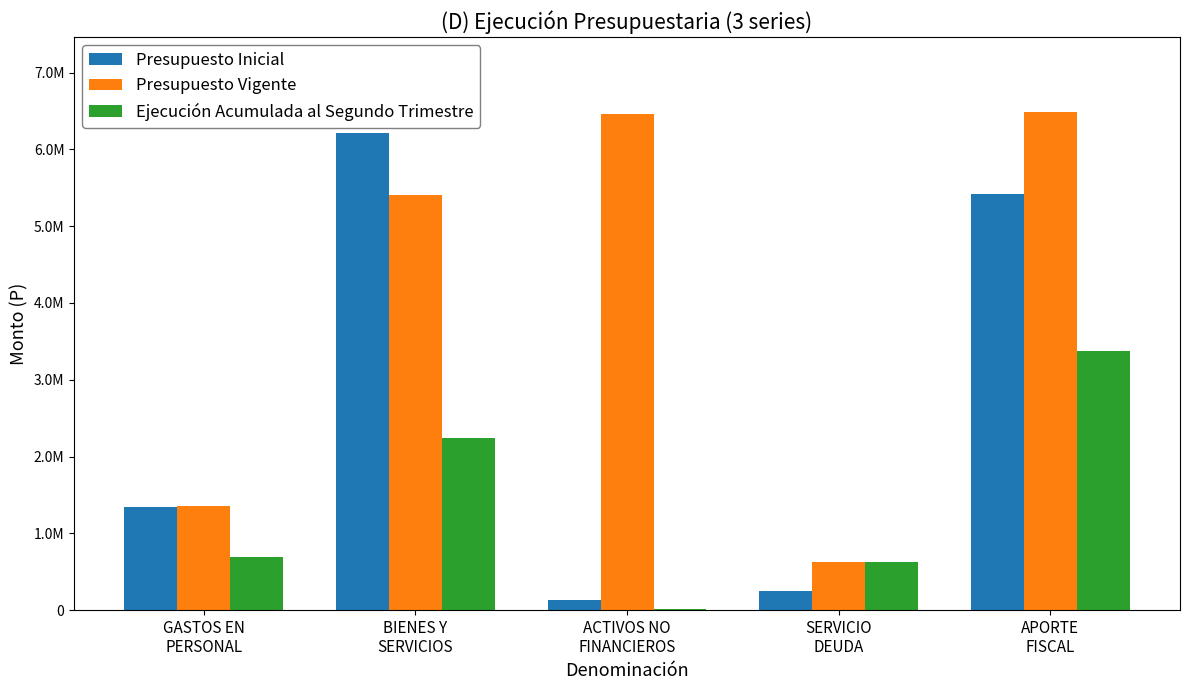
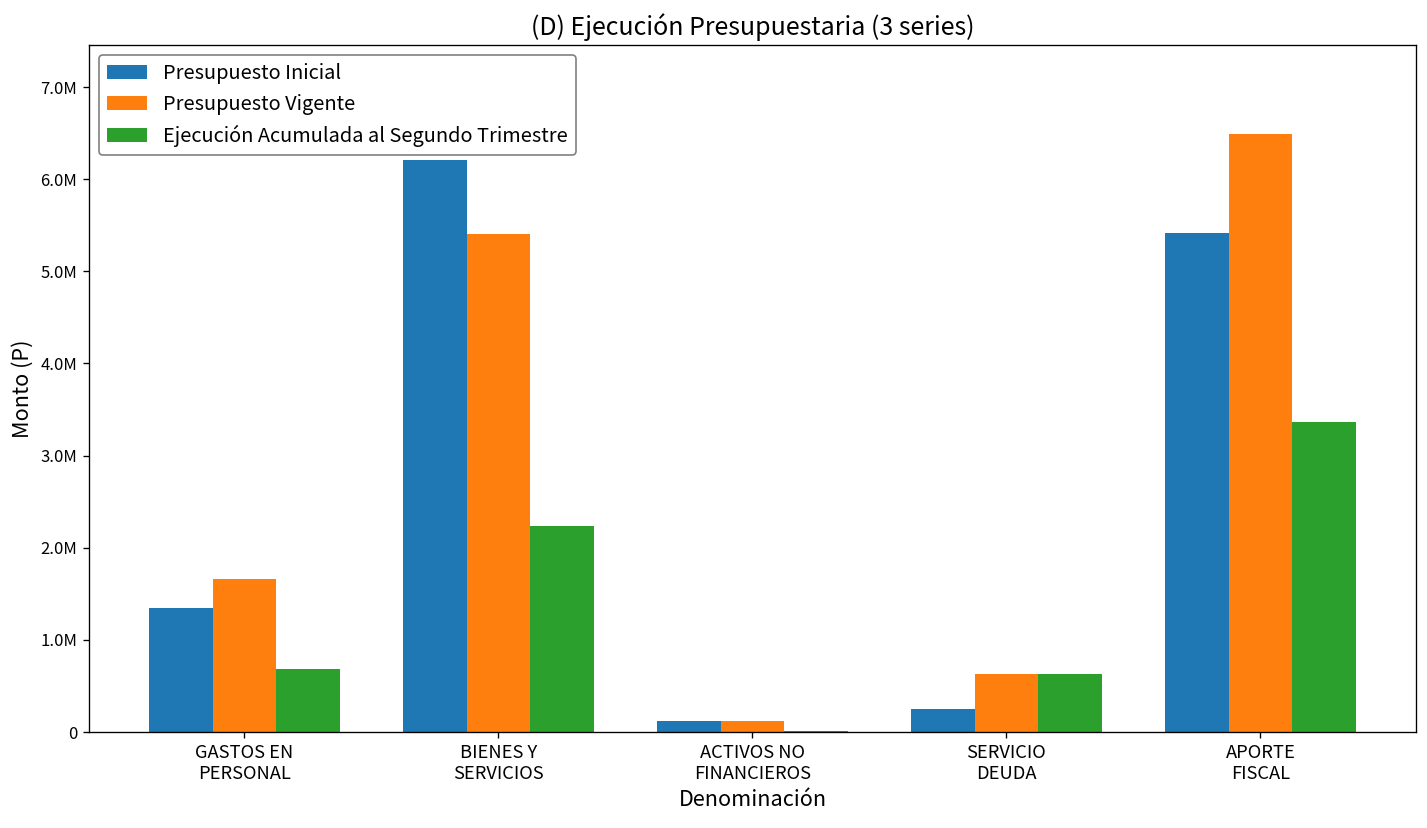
  {
    "Presupuesto Inicial": {
      "GASTOS EN PERSONAL": 1300000,
      "BIENES Y SERVICIOS": 6200000,
      "ACTIVOS NO FINANCIEROS": 100000,
      "SERVICIO DEUDA": 200000,
      "APORTE FISCAL": 5400000
    },
    "Presupuesto Vigente": {
-     "GASTOS EN PERSONAL": 1300000,
+     "GASTOS EN PERSONAL": 1700000,
      "BIENES Y SERVICIOS": 5400000,
-     "ACTIVOS NO FINANCIEROS": 6500000,
+     "ACTIVOS NO FINANCIEROS": 100000,
      "SERVICIO DEUDA": 600000,
      "APORTE FISCAL": 6500000
    },
    "Ejecución Acumulada al Segundo Trimestre": {
      "GASTOS EN PERSONAL": 700000,
      "BIENES Y SERVICIOS": 2200000,
      "SERVICIO DEUDA": 600000,
      "APORTE FISCAL": 3400000
    }
  }
